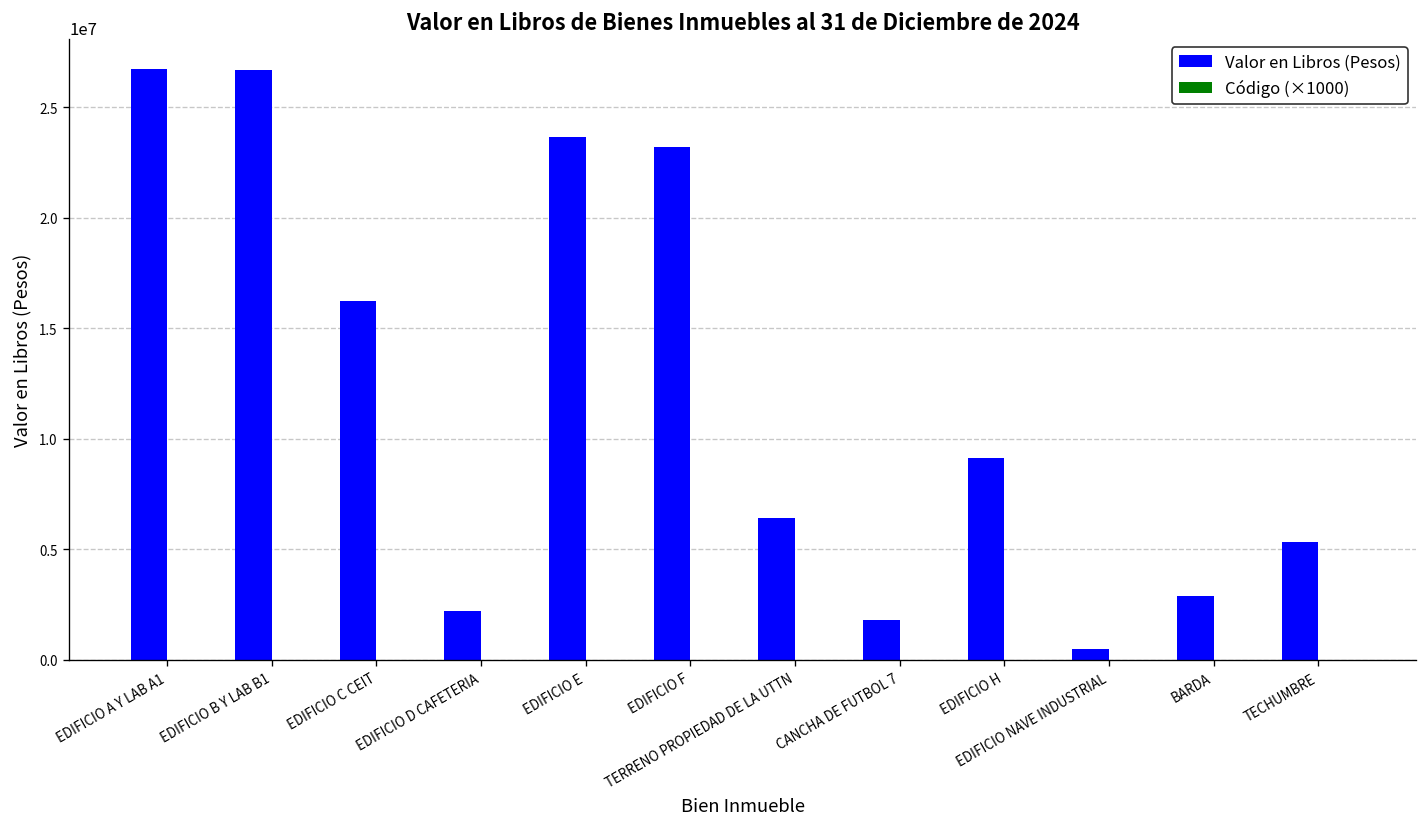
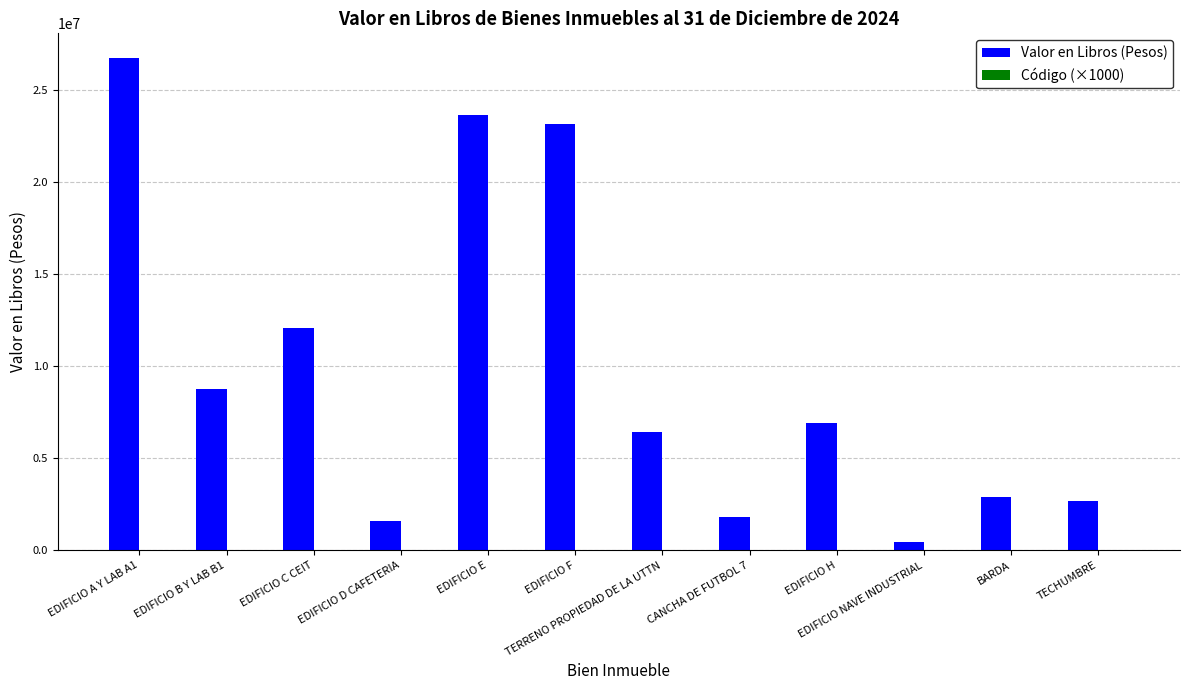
  {
    "Valor en Libros (Pesos)": {
      "EDIFICIO A Y LAB A1": 26800000,
-     "EDIFICIO B Y LAB B1": 26700000,
-     "EDIFICIO C CEIT": 16300000,
-     "EDIFICIO D CAFETERIA": 2200000,
+     "EDIFICIO B Y LAB B1": 8800000,
+     "EDIFICIO C CEIT": 12100000,
+     "EDIFICIO D CAFETERIA": 1600000,
      "EDIFICIO E": 23600000,
      "EDIFICIO F": 23200000,
      "TERRENO PROPIEDAD DE LA UTTN": 6400000,
      "CANCHA DE FUTBOL 7": 1800000,
-     "EDIFICIO H": 9100000,
+     "EDIFICIO H": 6900000,
      "EDIFICIO NAVE INDUSTRIAL": 500000,
      "BARDA": 2900000,
-     "TECHUMBRE": 5300000
+     "TECHUMBRE": 2700000
    }
  }
